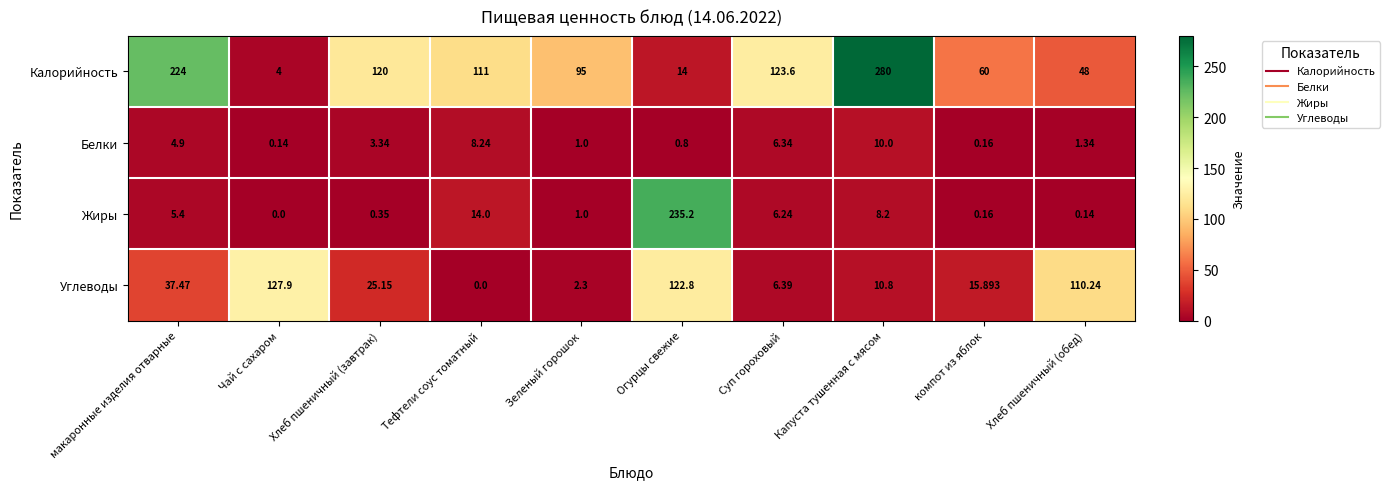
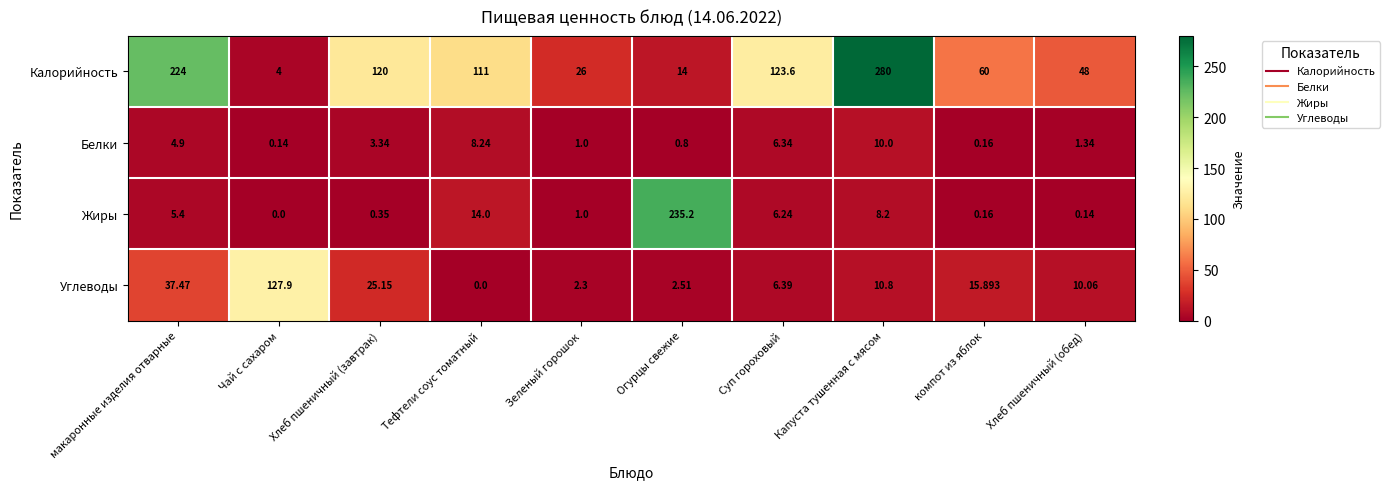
  {
    "Калорийность": {
      "макаронные изделия отварные": 224,
      "Чай с сахаром": 4,
      "Хлеб пшеничный (завтрак)": 120,
      "Тефтели соус томатный": 111,
-     "Зеленый горошок": 95,
+     "Зеленый горошок": 26,
      "Огурцы свежие": 14,
      "Суп гороховый": 123.6,
      "Капуста тушенная с мясом": 280,
      "компот из яблок": 60,
      "Хлеб пшеничный (обед)": 48
    },
    "Белки": {
      "макаронные изделия отварные": 4.9,
      "Чай с сахаром": 0.14,
      "Хлеб пшеничный (завтрак)": 3.34,
      "Тефтели соус томатный": 8.24,
      "Зеленый горошок": 1.0,
      "Огурцы свежие": 0.8,
      "Суп гороховый": 6.34,
      "Капуста тушенная с мясом": 10.0,
      "компот из яблок": 0.16,
      "Хлеб пшеничный (обед)": 1.34
    },
    "Жиры": {
      "макаронные изделия отварные": 5.4,
      "Чай с сахаром": 0.0,
      "Хлеб пшеничный (завтрак)": 0.35,
      "Тефтели соус томатный": 14.0,
      "Зеленый горошок": 1.0,
      "Огурцы свежие": 235.2,
      "Суп гороховый": 6.24,
      "Капуста тушенная с мясом": 8.2,
      "компот из яблок": 0.16,
      "Хлеб пшеничный (обед)": 0.14
    },
    "Углеводы": {
      "макаронные изделия отварные": 37.47,
      "Чай с сахаром": 127.9,
      "Хлеб пшеничный (завтрак)": 25.15,
      "Тефтели соус томатный": 0.0,
      "Зеленый горошок": 2.3,
-     "Огурцы свежие": 122.8,
+     "Огурцы свежие": 2.51,
      "Суп гороховый": 6.39,
      "Капуста тушенная с мясом": 10.8,
      "компот из яблок": 15.893,
-     "Хлеб пшеничный (обед)": 110.24
+     "Хлеб пшеничный (обед)": 10.06
    }
  }
